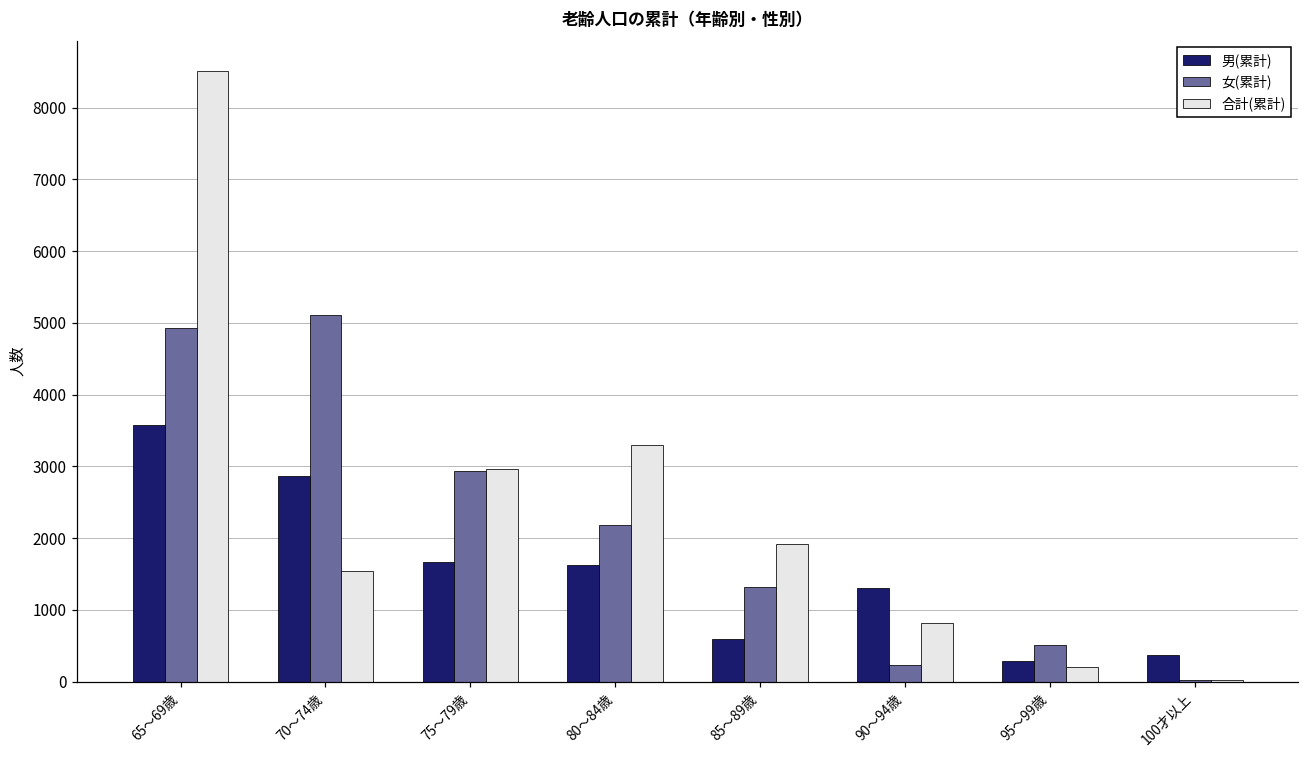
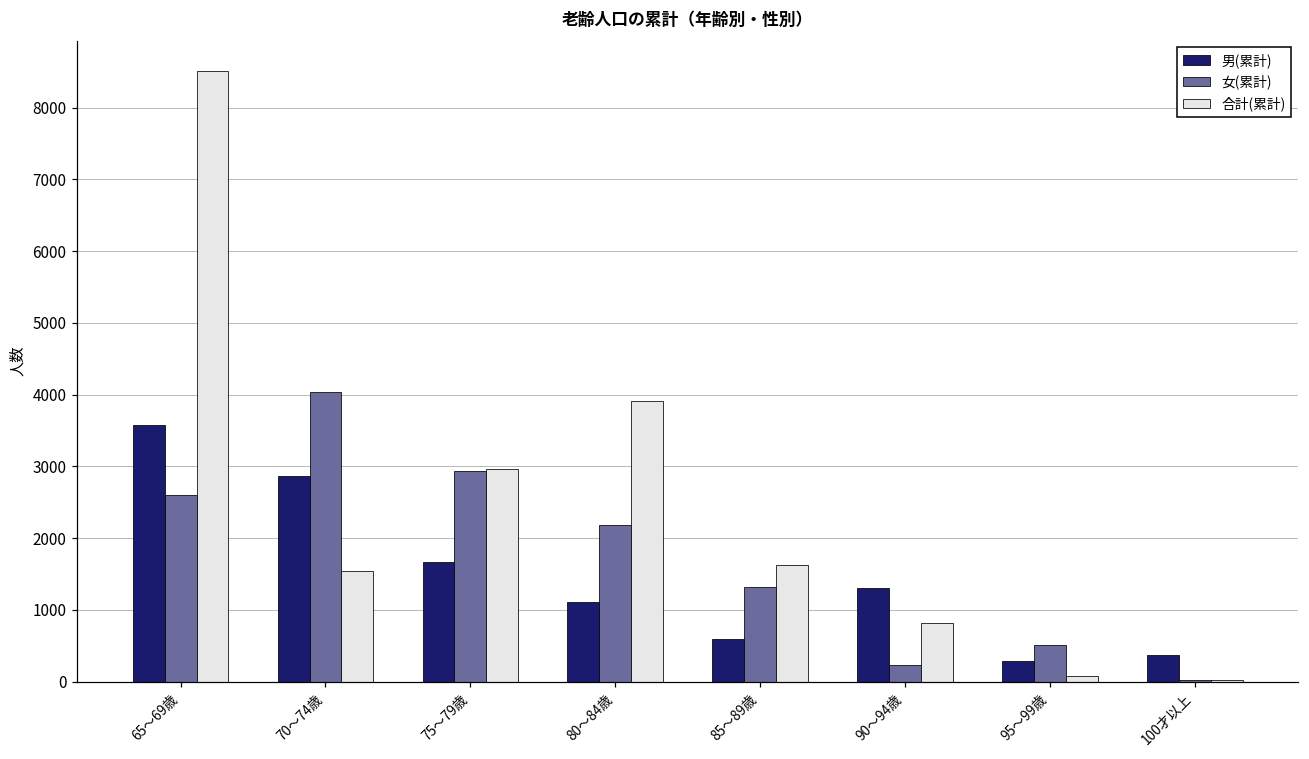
  {
    "男(累計)": {
      "65～69歳": 3600,
      "70～74歳": 2900,
      "75～79歳": 1700,
-     "80～84歳": 1600,
+     "80～84歳": 1100,
      "85～89歳": 600,
      "90～94歳": 1300,
      "95～99歳": 300,
      "100才以上": 400
    },
    "女(累計)": {
-     "65～69歳": 4900,
-     "70～74歳": 5100,
+     "65～69歳": 2600,
+     "70～74歳": 4000,
      "75～79歳": 2900,
      "80～84歳": 2200,
      "85～89歳": 1300,
      "90～94歳": 200,
      "95～99歳": 500
    },
    "合計(累計)": {
      "65～69歳": 8500,
      "70～74歳": 1500,
      "75～79歳": 3000,
-     "80～84歳": 3300,
-     "85～89歳": 1900,
+     "80～84歳": 3900,
+     "85～89歳": 1600,
      "90～94歳": 800,
-     "95～99歳": 200
+     "95～99歳": 100
    }
  }
